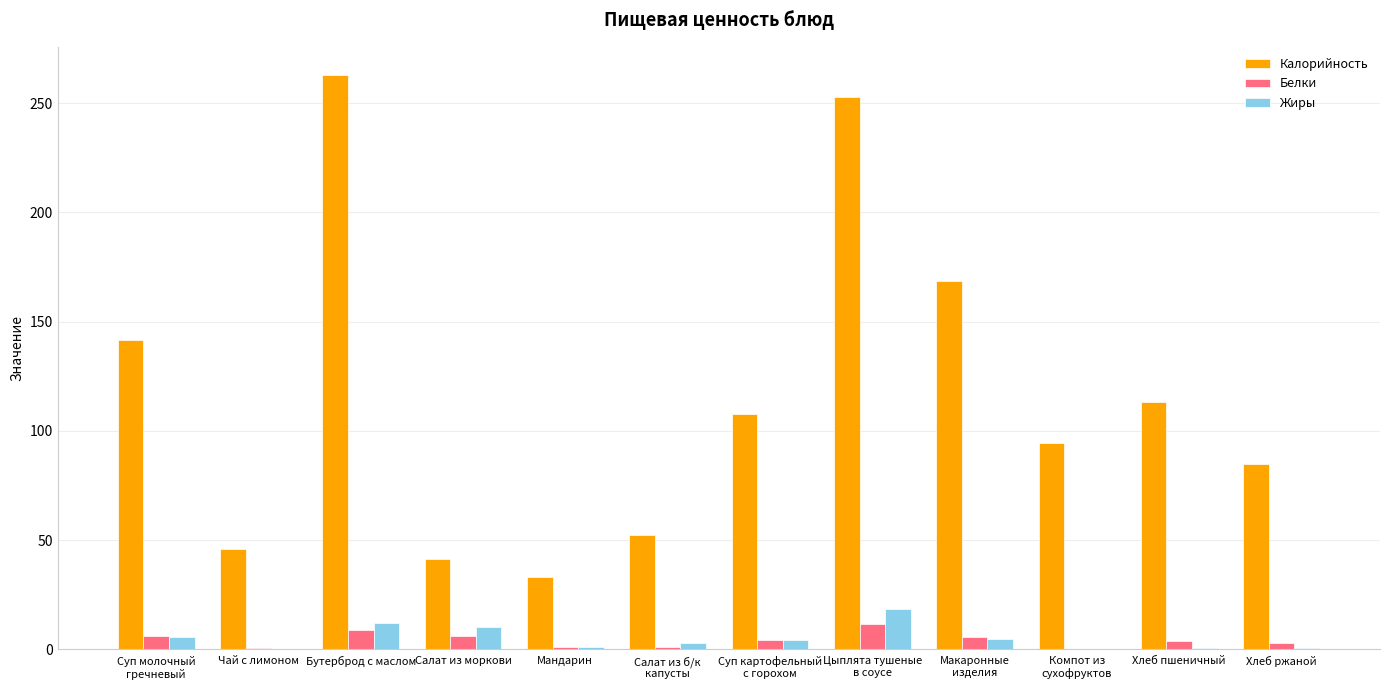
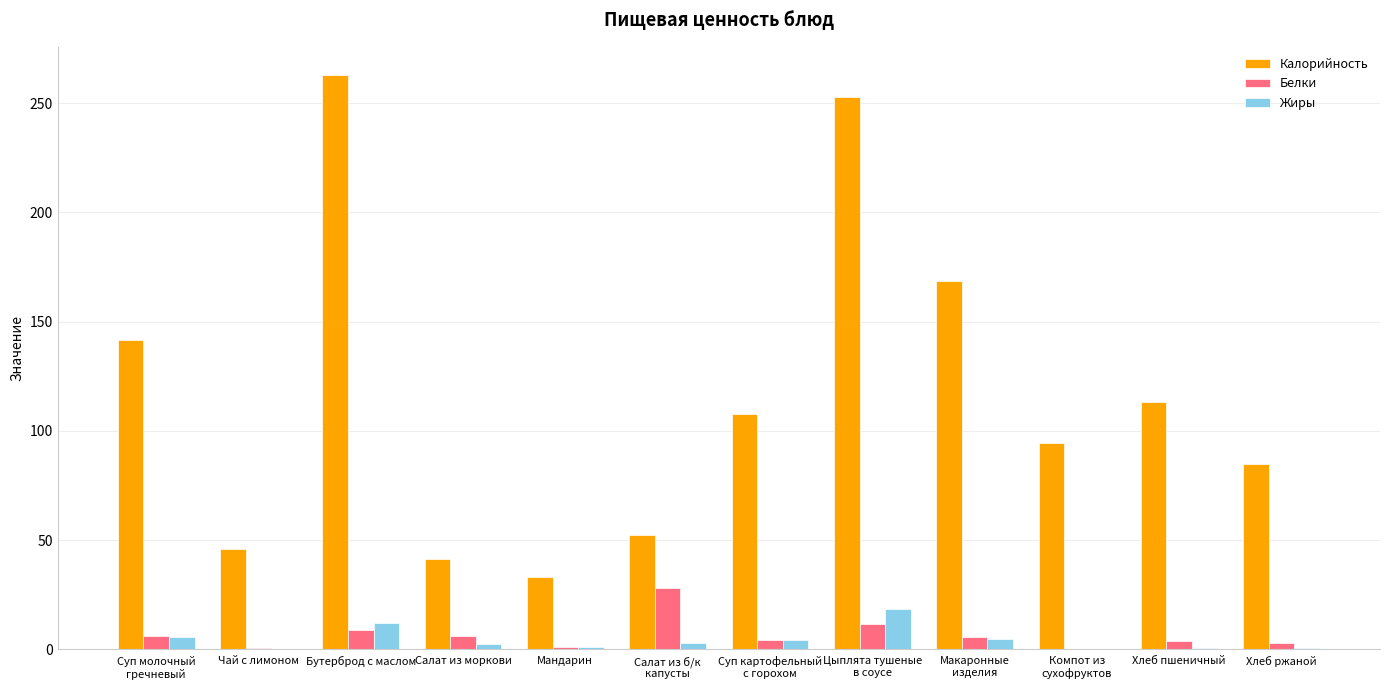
  {
    "Калорийность": {
      "Суп молочный гречневый": 142,
      "Чай с лимоном": 46,
      "Бутерброд с маслом": 263,
      "Салат из моркови": 41,
      "Мандарин": 33,
      "Салат из б/к капусты": 52,
      "Суп картофельный с горохом": 108,
      "Цыплята тушеные в соусе": 253,
      "Макаронные изделия": 168,
      "Компот из сухофруктов": 94,
      "Хлеб пшеничный": 113,
      "Хлеб ржаной": 85
    },
    "Белки": {
      "Суп молочный гречневый": 6,
      "Бутерброд с маслом": 9,
      "Салат из моркови": 6,
-     "Салат из б/к капусты": 1,
+     "Салат из б/к капусты": 28,
      "Суп картофельный с горохом": 4,
      "Цыплята тушеные в соусе": 12,
      "Макаронные изделия": 6,
      "Хлеб пшеничный": 4,
      "Хлеб ржаной": 3
    },
    "Жиры": {
      "Суп молочный гречневый": 5,
      "Чай с лимоном": 0,
      "Бутерброд с маслом": 12,
-     "Салат из моркови": 10,
+     "Салат из моркови": 2,
      "Салат из б/к капусты": 3,
      "Суп картофельный с горохом": 4,
      "Цыплята тушеные в соусе": 19,
      "Макаронные изделия": 5,
      "Компот из сухофруктов": 0
    }
  }
